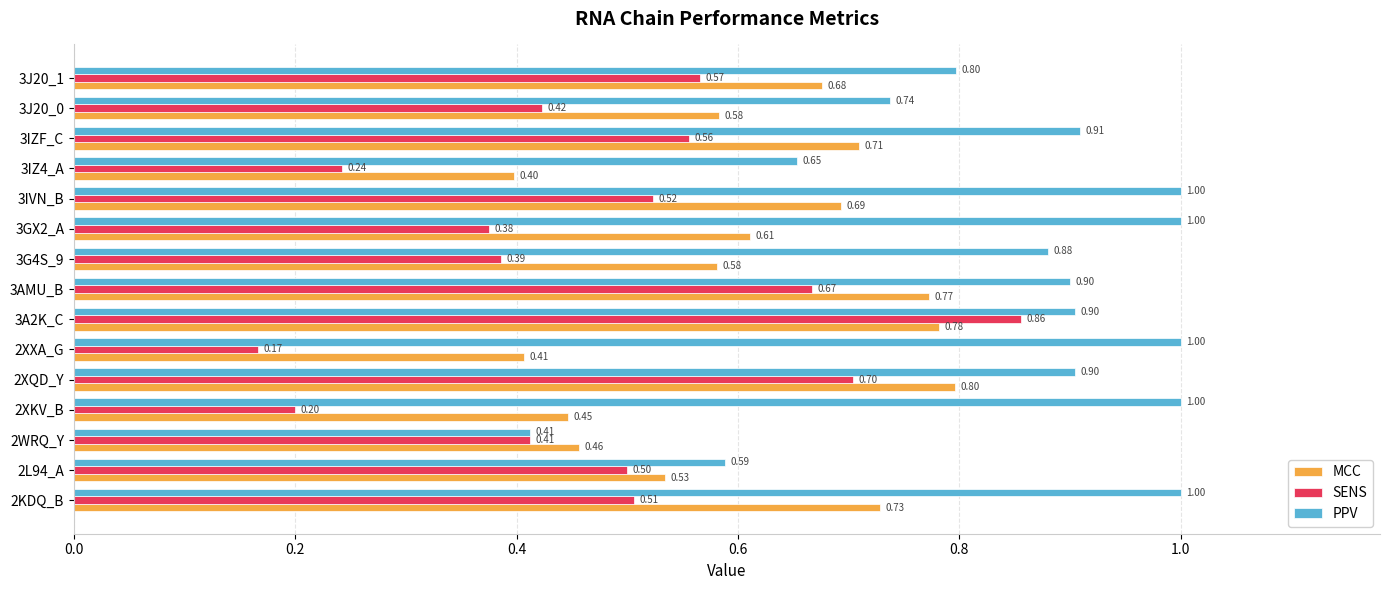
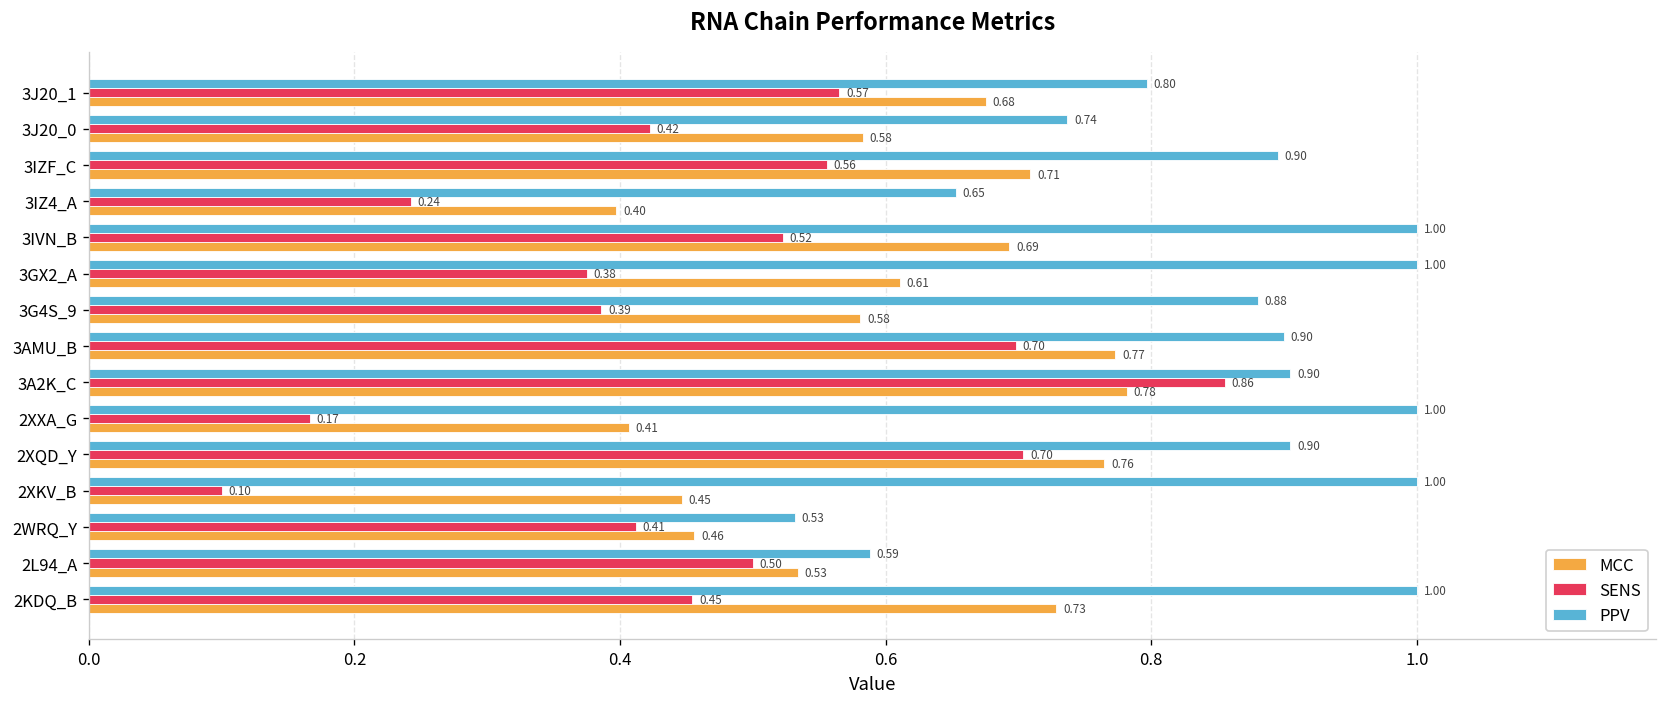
  {
    "MCC": {
      "3J20_1": 0.68,
      "3J20_0": 0.58,
      "3IZF_C": 0.71,
      "3IZ4_A": 0.40,
      "3IVN_B": 0.69,
      "3GX2_A": 0.61,
      "3G4S_9": 0.58,
      "3AMU_B": 0.77,
      "3A2K_C": 0.78,
      "2XXA_G": 0.41,
-     "2XQD_Y": 0.80,
+     "2XQD_Y": 0.76,
      "2XKV_B": 0.45,
      "2WRQ_Y": 0.46,
      "2L94_A": 0.53,
      "2KDQ_B": 0.73
    },
    "SENS": {
      "3J20_1": 0.57,
      "3J20_0": 0.42,
      "3IZF_C": 0.56,
      "3IZ4_A": 0.24,
      "3IVN_B": 0.52,
      "3GX2_A": 0.38,
      "3G4S_9": 0.39,
-     "3AMU_B": 0.67,
+     "3AMU_B": 0.70,
      "3A2K_C": 0.86,
      "2XXA_G": 0.17,
      "2XQD_Y": 0.70,
-     "2XKV_B": 0.20,
+     "2XKV_B": 0.10,
      "2L94_A": 0.50,
-     "2KDQ_B": 0.51
+     "2KDQ_B": 0.45
    },
    "PPV": {
      "3J20_1": 0.80,
      "3J20_0": 0.74,
-     "3IZF_C": 0.91,
+     "3IZF_C": 0.90,
      "3IZ4_A": 0.65,
      "3IVN_B": 1.00,
      "3GX2_A": 1.00,
      "3G4S_9": 0.88,
      "3AMU_B": 0.90,
      "3A2K_C": 0.90,
      "2XXA_G": 1.00,
      "2XQD_Y": 0.90,
      "2XKV_B": 1.00,
-     "2WRQ_Y": 0.41,
+     "2WRQ_Y": 0.53,
      "2L94_A": 0.59,
      "2KDQ_B": 1.00
    }
  }
